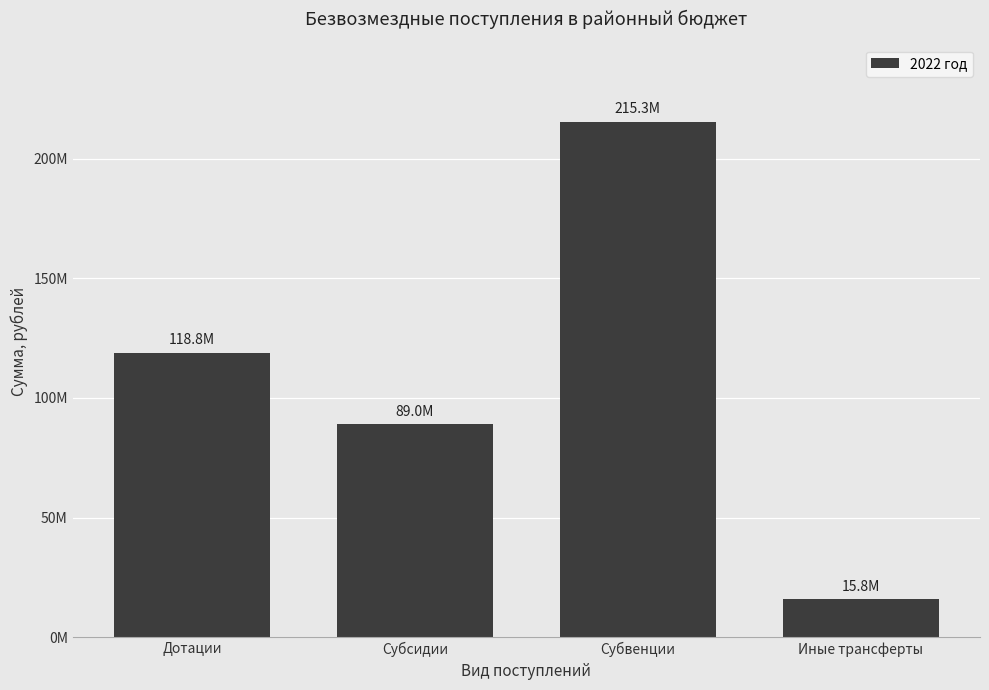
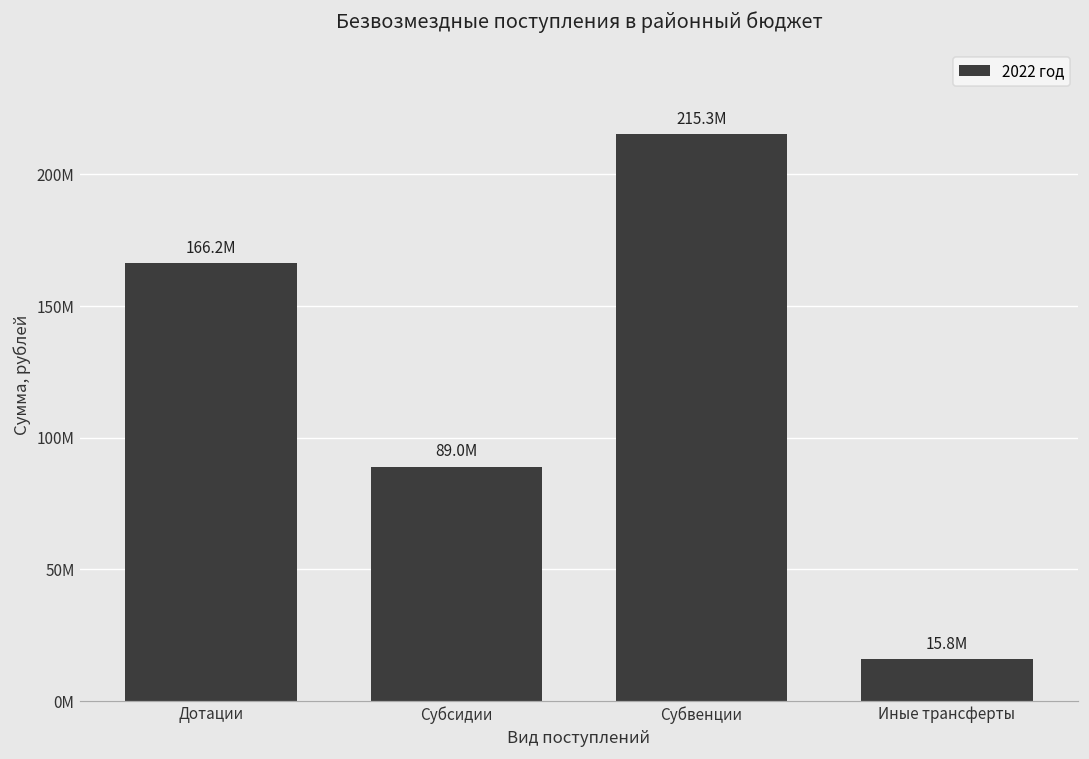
  {
-   "Дотации": "118.8M",
+   "Дотации": "166.2M",
    "Субсидии": "89.0M",
    "Субвенции": "215.3M",
    "Иные трансферты": "15.8M"
  }
